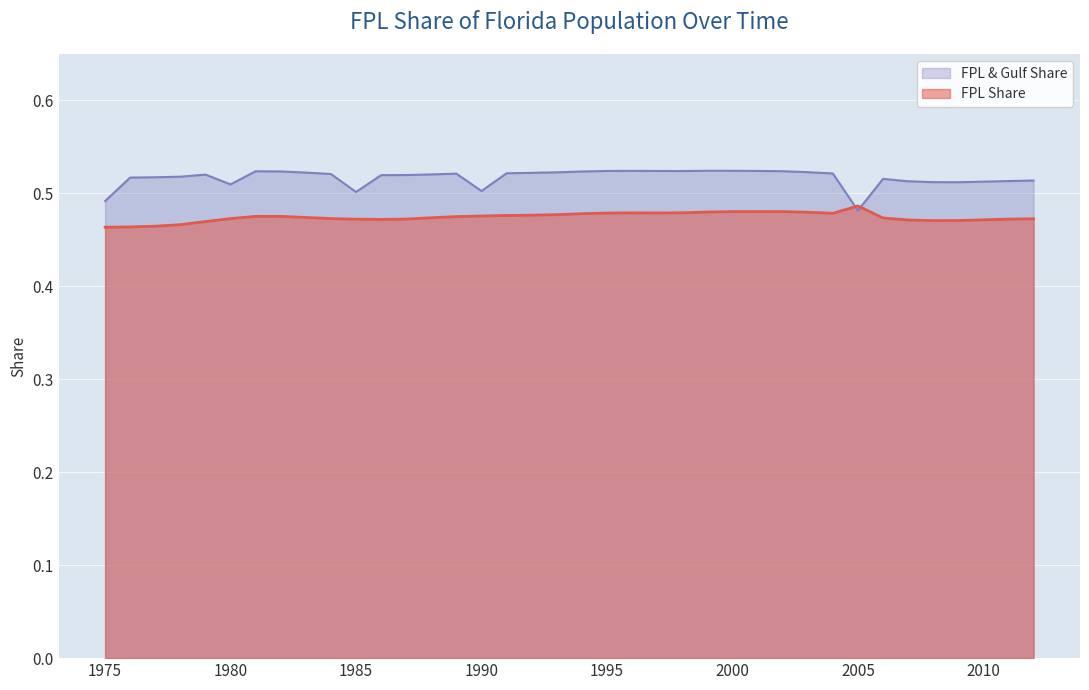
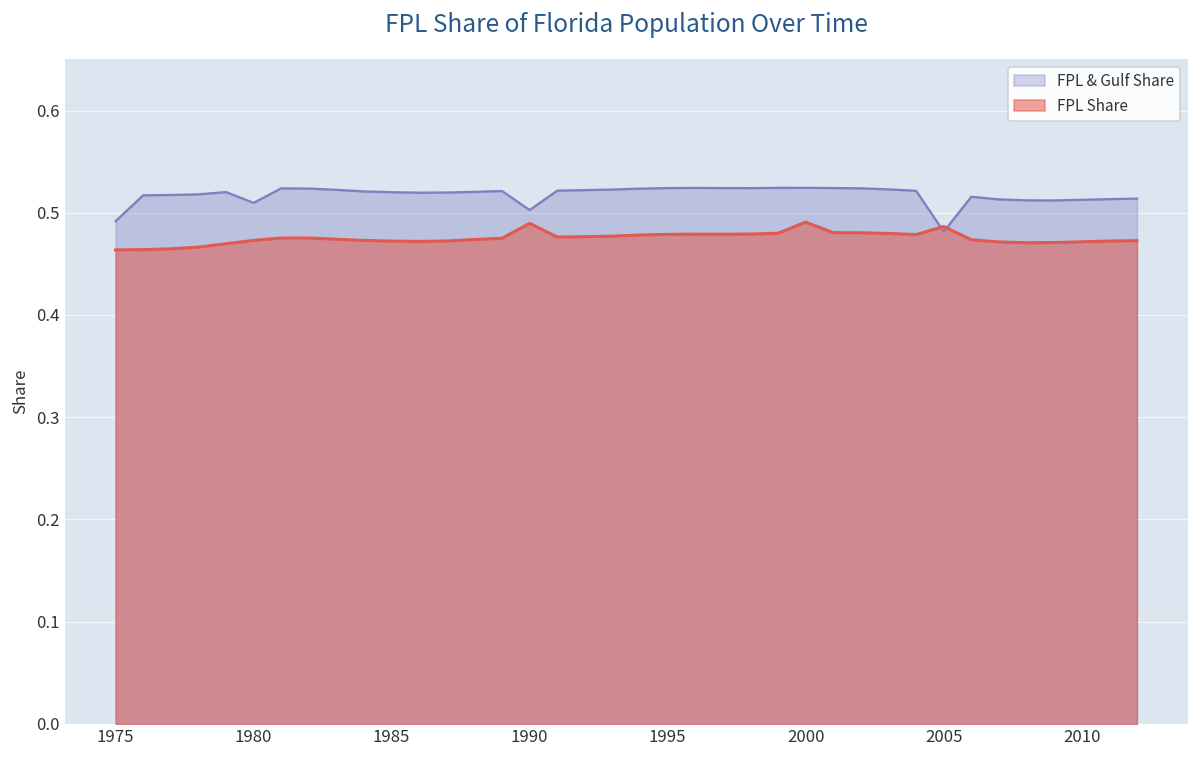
  {
    "FPL & Gulf Share": {
      "1975": 0.49,
      "1980": 0.51,
-     "1985": 0.50,
+     "1985": 0.52,
      "1990": 0.50,
      "1995": 0.52,
      "2000": 0.52,
      "2005": 0.48,
      "2010": 0.51
    },
    "FPL Share": {
      "1975": 0.46,
      "1980": 0.47,
      "1985": 0.47,
-     "1990": 0.48,
+     "1990": 0.49,
      "1995": 0.48,
-     "2000": 0.48,
+     "2000": 0.49,
      "2005": 0.49,
      "2010": 0.47
    }
  }
